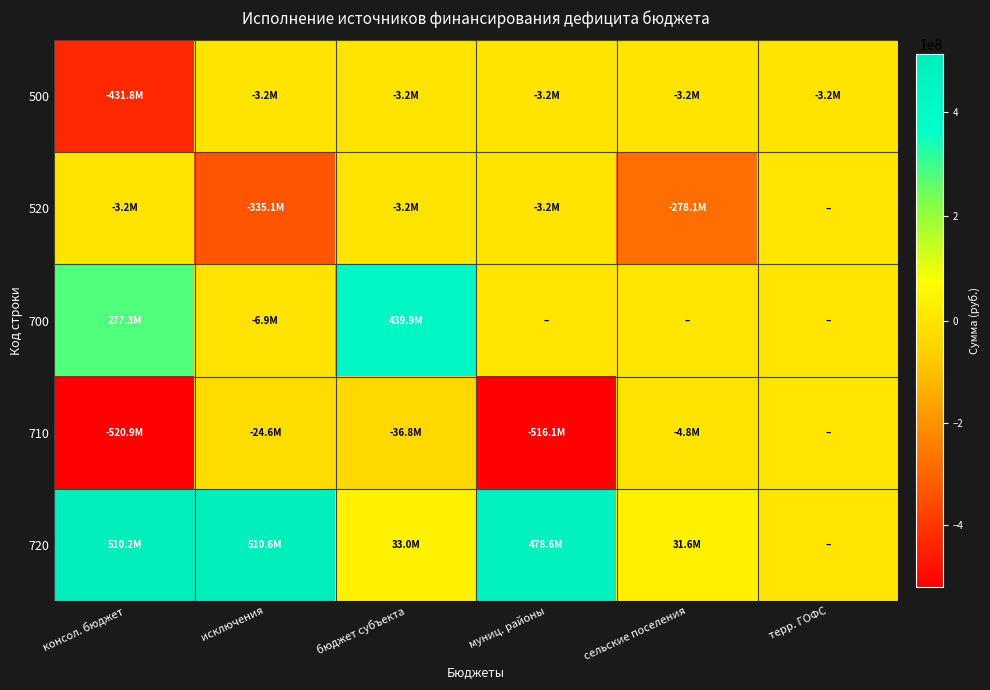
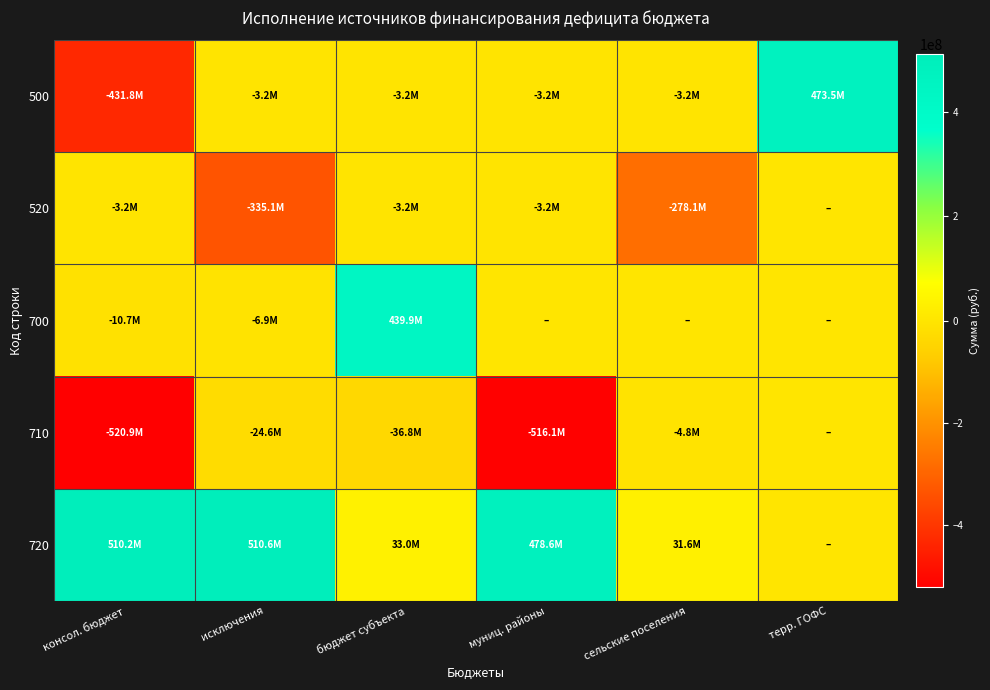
  {
    "500": {
      "консол. бюджет": "-431.8M",
      "исключения": "-3.2M",
      "бюджет субъекта": "-3.2M",
      "муниц. районы": "-3.2M",
      "сельские поселения": "-3.2M",
-     "терр. ГОФС": "-3.2M"
+     "терр. ГОФС": "473.5M"
    },
    "520": {
      "консол. бюджет": "-3.2M",
      "исключения": "-335.1M",
      "бюджет субъекта": "-3.2M",
      "муниц. районы": "-3.2M",
      "сельские поселения": "-278.1M"
    },
    "700": {
-     "консол. бюджет": "277.3M",
+     "консол. бюджет": "-10.7M",
      "исключения": "-6.9M",
      "бюджет субъекта": "439.9M"
    },
    "710": {
      "консол. бюджет": "-520.9M",
      "исключения": "-24.6M",
      "бюджет субъекта": "-36.8M",
      "муниц. районы": "-516.1M",
      "сельские поселения": "-4.8M"
    },
    "720": {
      "консол. бюджет": "510.2M",
      "исключения": "510.6M",
      "бюджет субъекта": "33.0M",
      "муниц. районы": "478.6M",
      "сельские поселения": "31.6M"
    }
  }
